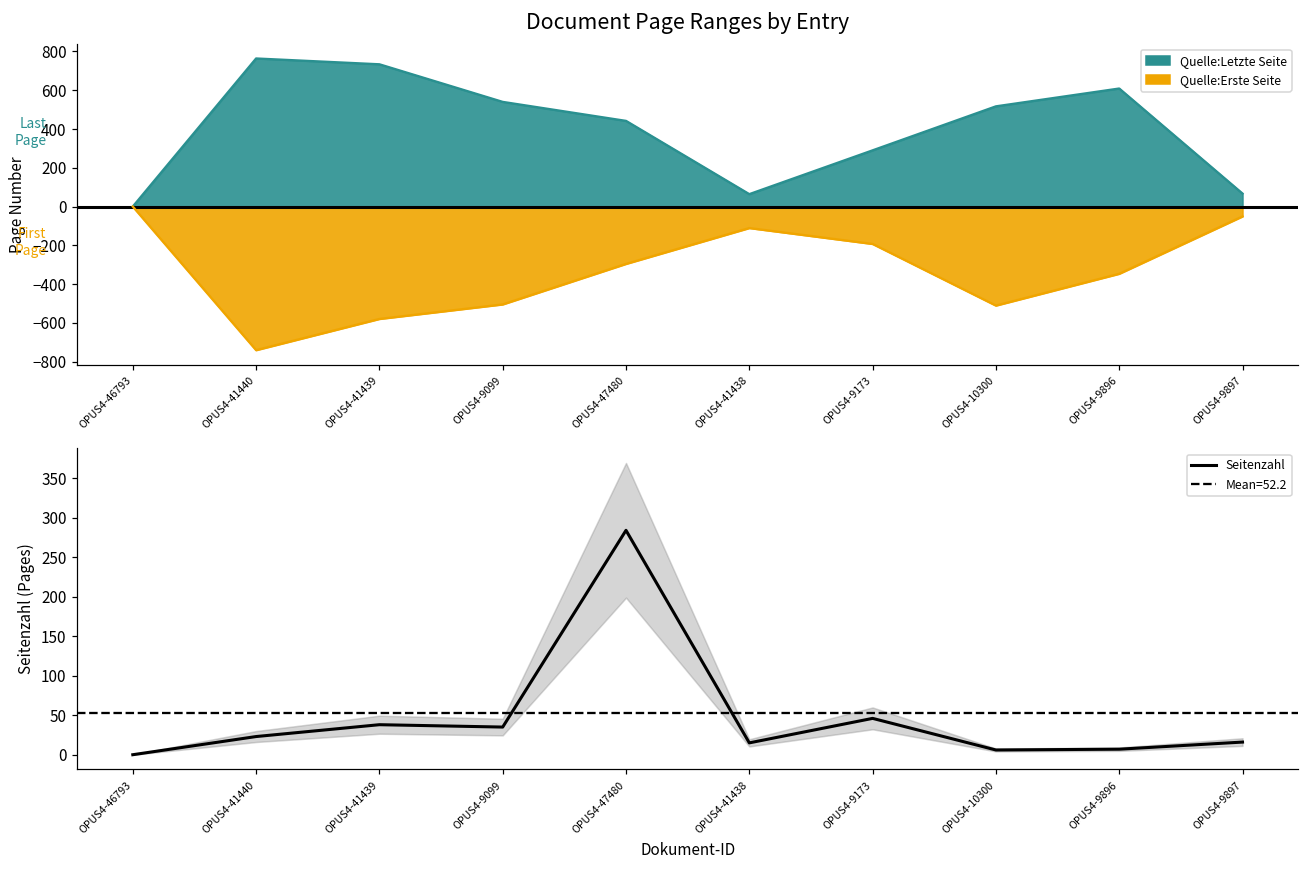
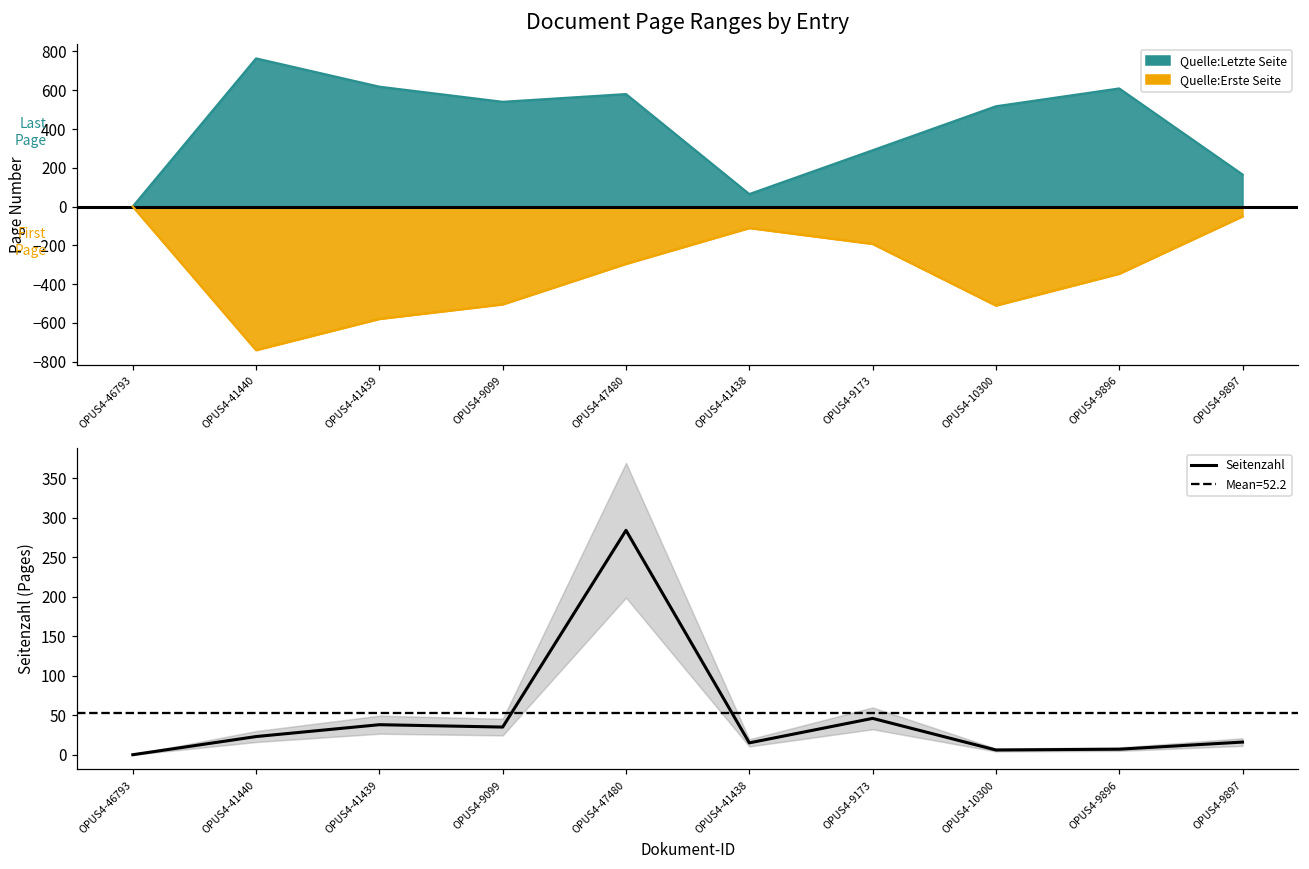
  {
    "Document Page Ranges by Entry": {
      "Quelle:Letzte Seite": {
        "OPUS4-41440": 760,
-       "OPUS4-41439": 730,
+       "OPUS4-41439": 620,
        "OPUS4-9099": 540,
-       "OPUS4-47480": 440,
+       "OPUS4-47480": 580,
        "OPUS4-41438": 60,
        "OPUS4-9173": 290,
        "OPUS4-10300": 520,
        "OPUS4-9896": 610,
-       "OPUS4-9897": 70
+       "OPUS4-9897": 170
      }
    }
  }
